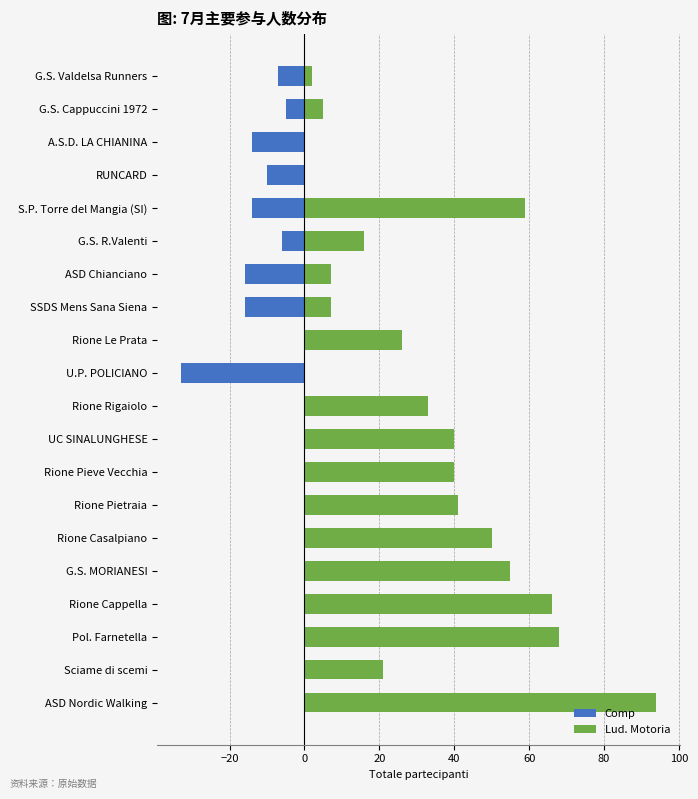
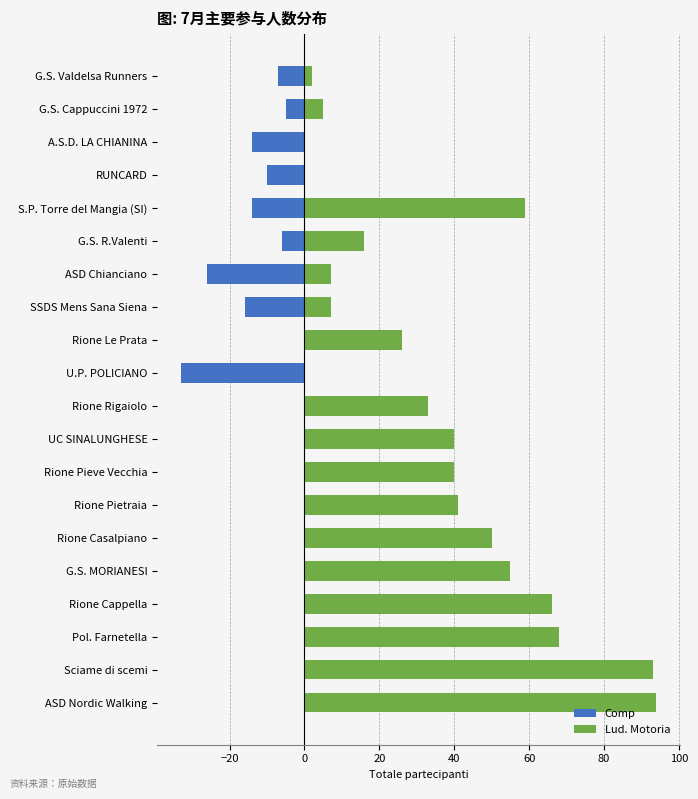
  {
    "Comp": {
      "G.S. Valdelsa Runners": -7,
      "G.S. Cappuccini 1972": -5,
      "A.S.D. LA CHIANINA": -14,
      "RUNCARD": -10,
      "S.P. Torre del Mangia (SI)": -14,
      "G.S. R.Valenti": -6,
-     "ASD Chianciano": -16,
+     "ASD Chianciano": -26,
      "SSDS Mens Sana Siena": -16,
      "Rione Le Prata": 0,
      "U.P. POLICIANO": -33,
      "Rione Rigaiolo": 0,
      "UC SINALUNGHESE": 0,
      "Rione Pieve Vecchia": 0,
      "Rione Pietraia": 0,
      "Rione Casalpiano": 0,
      "G.S. MORIANESI": 0,
      "Rione Cappella": 0,
      "Pol. Farnetella": 0,
      "Sciame di scemi": 0,
      "ASD Nordic Walking": 0
    },
    "Lud. Motoria": {
      "G.S. Valdelsa Runners": 2,
      "G.S. Cappuccini 1972": 5,
      "A.S.D. LA CHIANINA": 0,
      "RUNCARD": 0,
      "S.P. Torre del Mangia (SI)": 59,
      "G.S. R.Valenti": 16,
      "ASD Chianciano": 7,
      "SSDS Mens Sana Siena": 7,
      "Rione Le Prata": 26,
      "U.P. POLICIANO": 0,
      "Rione Rigaiolo": 33,
      "UC SINALUNGHESE": 40,
      "Rione Pieve Vecchia": 40,
      "Rione Pietraia": 41,
      "Rione Casalpiano": 50,
      "G.S. MORIANESI": 55,
      "Rione Cappella": 66,
      "Pol. Farnetella": 68,
-     "Sciame di scemi": 21,
+     "Sciame di scemi": 93,
      "ASD Nordic Walking": 94
    }
  }
